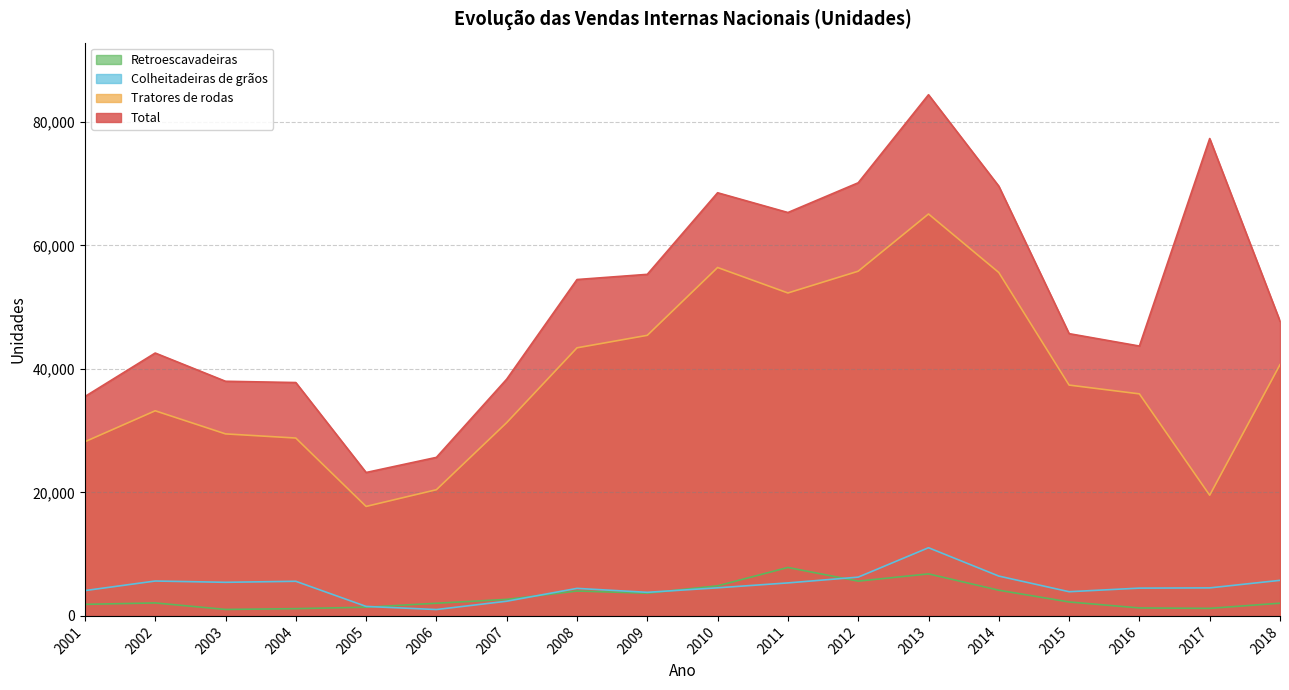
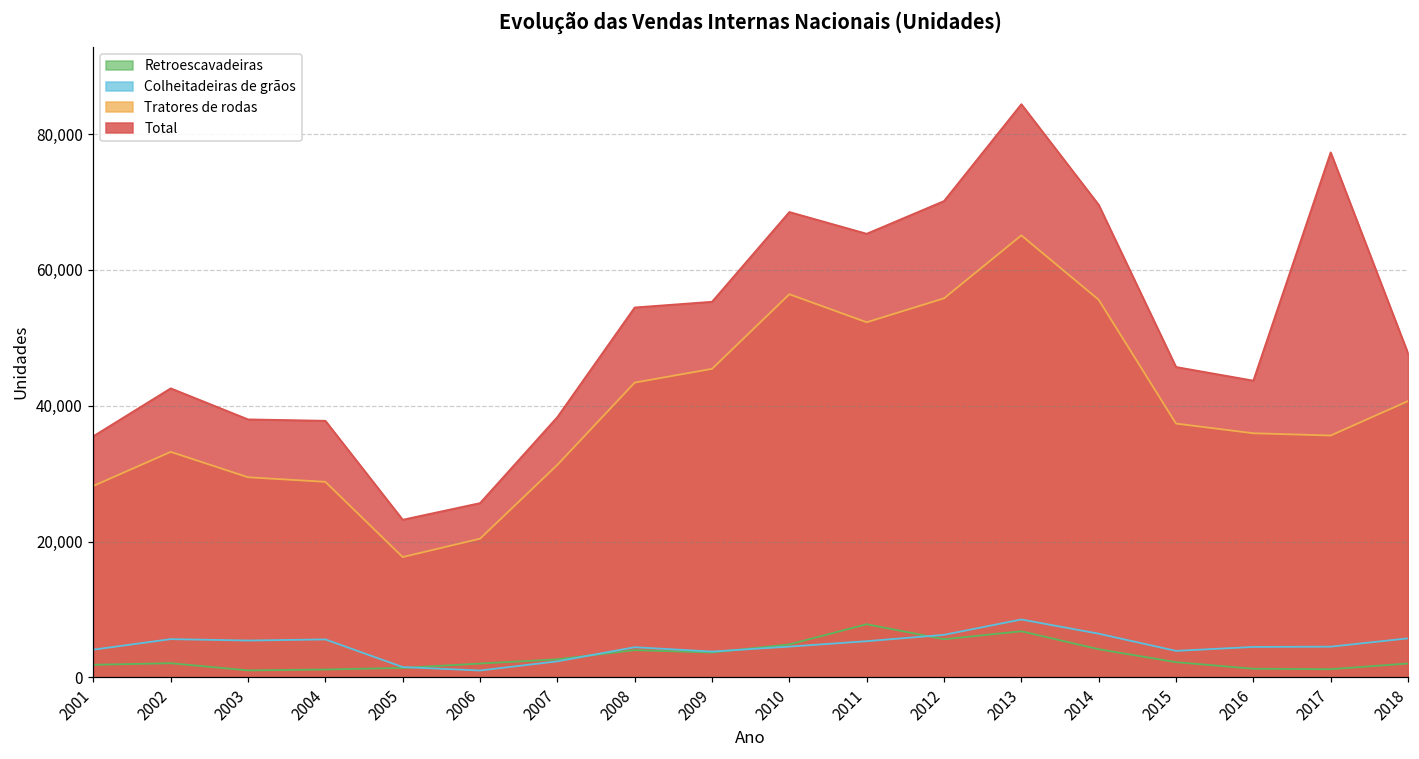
  {
    "Retroescavadeiras": {
      "2001": "2,000",
      "2002": "2,000",
      "2003": "1,000",
      "2004": "1,000",
      "2006": "2,000",
      "2008": "4,000",
      "2011": "8,000",
      "2012": "6,000",
      "2013": "7,000",
      "2014": "4,000",
      "2015": "2,000",
      "2016": "1,000",
      "2017": "1,000",
      "2018": "2,000"
    },
    "Colheitadeiras de grãos": {
      "2001": "4,000",
      "2002": "6,000",
      "2003": "5,000",
      "2004": "6,000",
      "2006": "1,000",
      "2008": "4,000",
      "2011": "5,000",
      "2012": "6,000",
-     "2013": "11,000",
+     "2013": "9,000",
      "2014": "6,000",
      "2015": "4,000",
      "2016": "4,000",
      "2017": "5,000",
      "2018": "6,000"
    },
    "Tratores de rodas": {
      "2001": "28,000",
      "2002": "33,000",
      "2003": "29,000",
      "2004": "29,000",
      "2005": "18,000",
      "2006": "20,000",
      "2007": "31,000",
      "2008": "43,000",
      "2009": "45,000",
      "2010": "56,000",
      "2011": "52,000",
      "2012": "56,000",
      "2013": "65,000",
      "2014": "56,000",
      "2015": "37,000",
      "2016": "36,000",
-     "2017": "20,000",
+     "2017": "36,000",
      "2018": "41,000"
    },
    "Total": {
      "2001": "36,000",
      "2002": "43,000",
      "2003": "38,000",
      "2004": "38,000",
      "2005": "23,000",
      "2006": "26,000",
      "2007": "38,000",
      "2008": "54,000",
      "2009": "55,000",
      "2010": "69,000",
      "2011": "65,000",
      "2012": "70,000",
      "2013": "84,000",
      "2014": "70,000",
      "2015": "46,000",
      "2016": "44,000",
      "2017": "77,000",
      "2018": "48,000"
    }
  }
